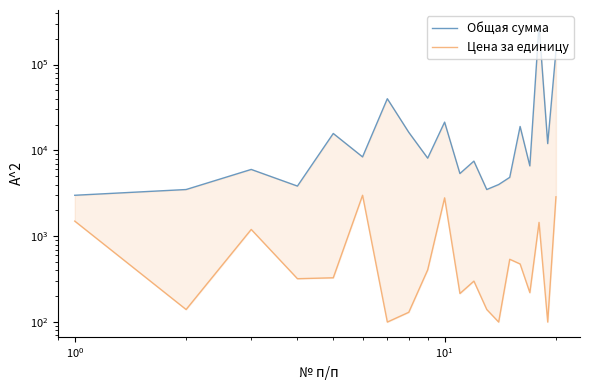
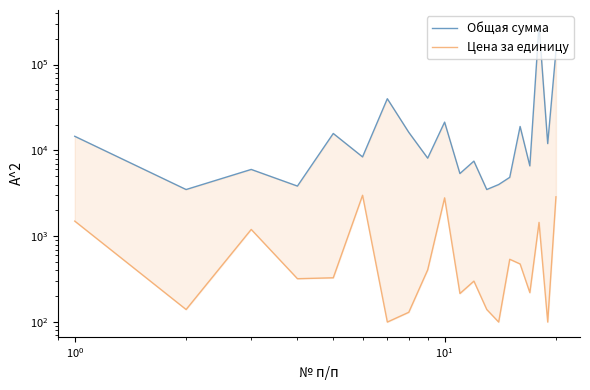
  {
    "Общая сумма": {
-     "10^0": 3000,
+     "10^0": 15000,
      "10^1": 21000
    },
    "Цена за единицу": {
      "10^0": 1500,
      "10^1": 2800
    }
  }
